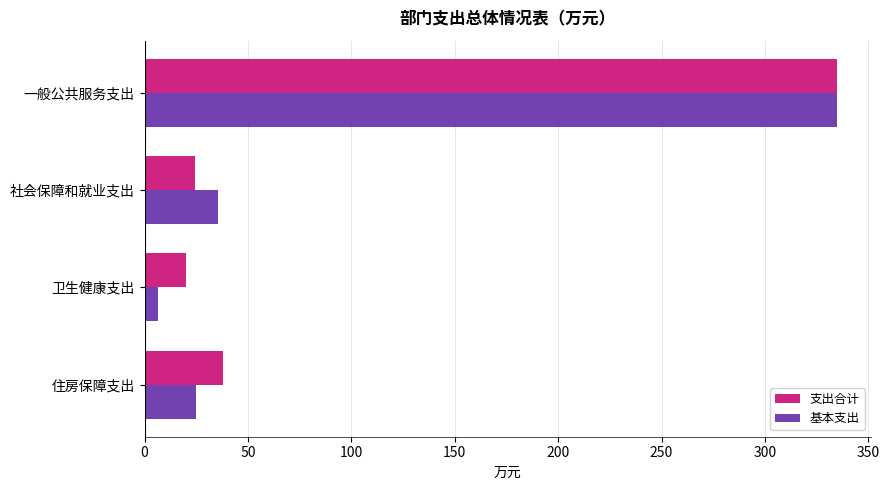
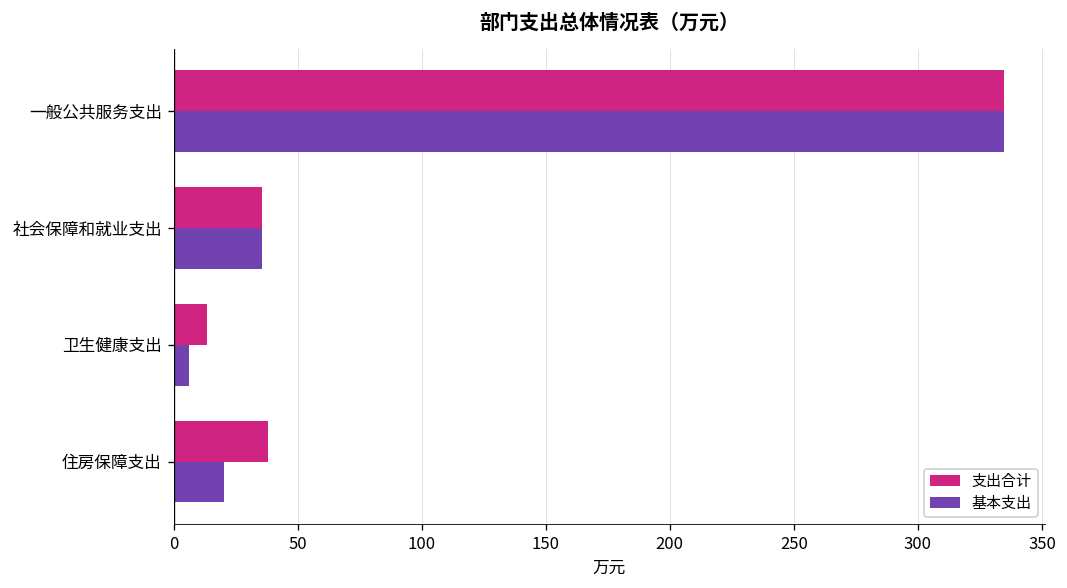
  {
    "支出合计": {
      "一般公共服务支出": 335,
-     "社会保障和就业支出": 24,
-     "卫生健康支出": 20,
+     "社会保障和就业支出": 36,
+     "卫生健康支出": 14,
      "住房保障支出": 38
    },
    "基本支出": {
      "一般公共服务支出": 335,
      "社会保障和就业支出": 36,
      "卫生健康支出": 6,
-     "住房保障支出": 25
+     "住房保障支出": 20
    }
  }
